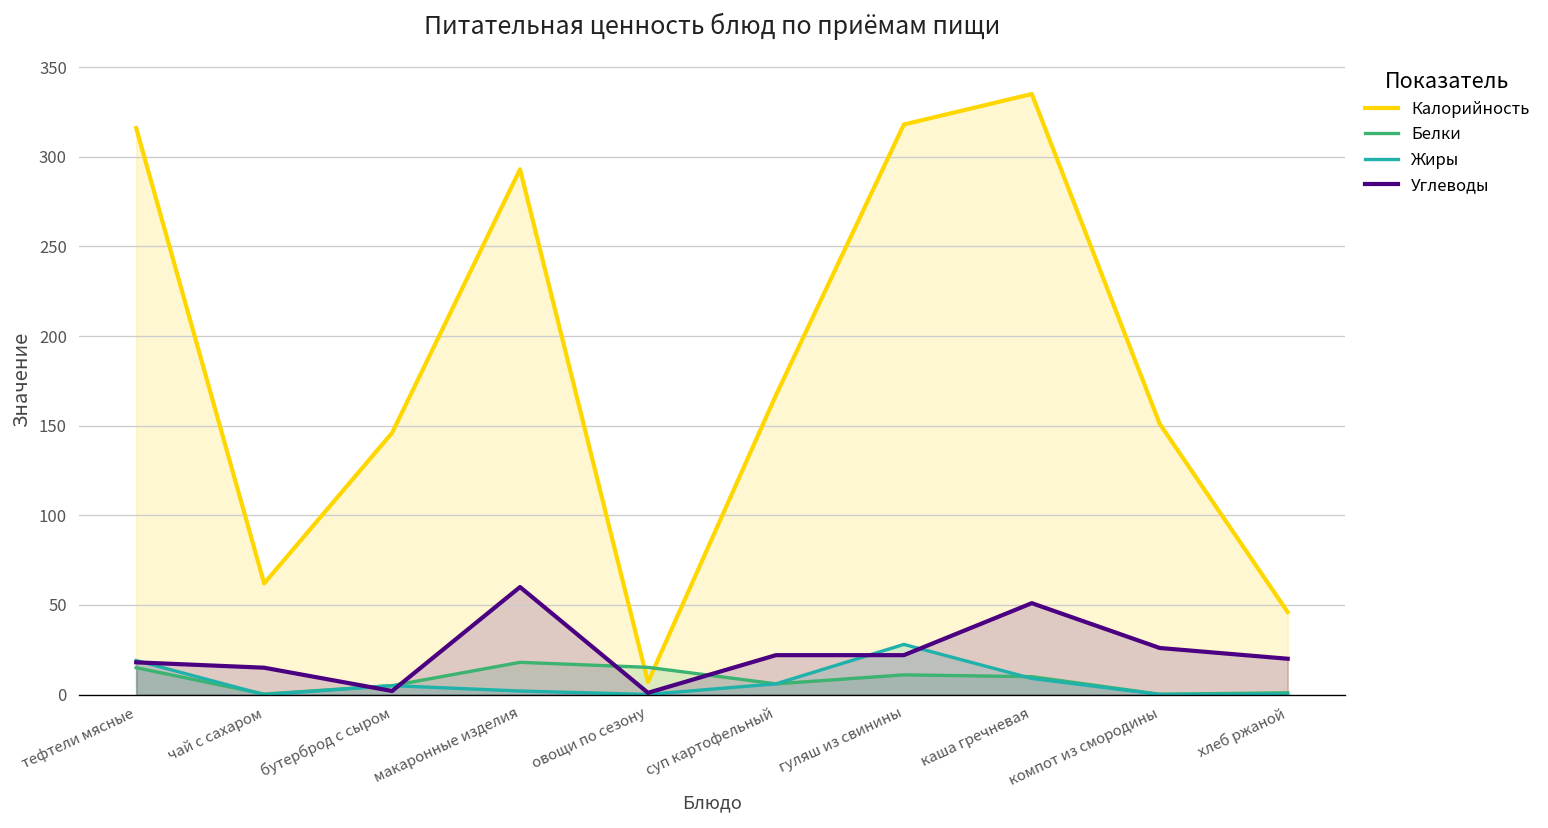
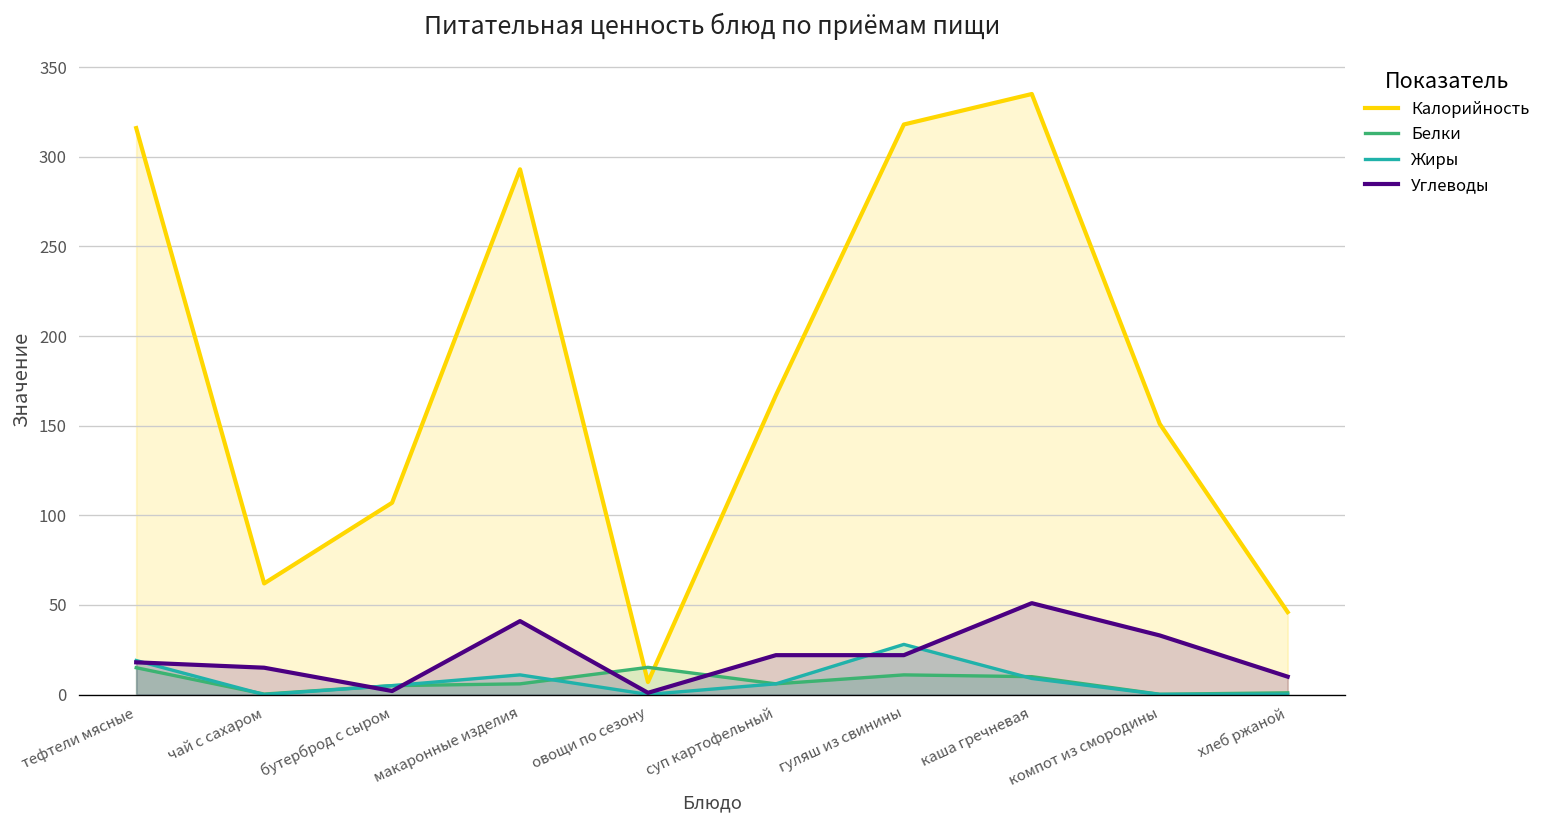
  {
    "Калорийность": {
      "тефтели мясные": 316,
      "чай с сахаром": 62,
-     "бутерброд с сыром": 146,
+     "бутерброд с сыром": 107,
      "макаронные изделия": 293,
      "овощи по сезону": 7,
      "суп картофельный": 167,
      "гуляш из свинины": 318,
      "каша гречневая": 335,
      "компот из смородины": 151,
      "хлеб ржаной": 46
    },
    "Белки": {
      "тефтели мясные": 15,
-     "макаронные изделия": 18,
+     "макаронные изделия": 6,
      "овощи по сезону": 15,
      "гуляш из свинины": 11
    },
    "Жиры": {
-     "макаронные изделия": 2,
+     "макаронные изделия": 11,
      "гуляш из свинины": 28
    },
    "Углеводы": {
      "чай с сахаром": 15,
      "бутерброд с сыром": 2,
-     "макаронные изделия": 60,
+     "макаронные изделия": 41,
      "суп картофельный": 22,
      "гуляш из свинины": 22,
      "каша гречневая": 51,
-     "компот из смородины": 26,
-     "хлеб ржаной": 20
+     "компот из смородины": 33,
+     "хлеб ржаной": 10
    }
  }
